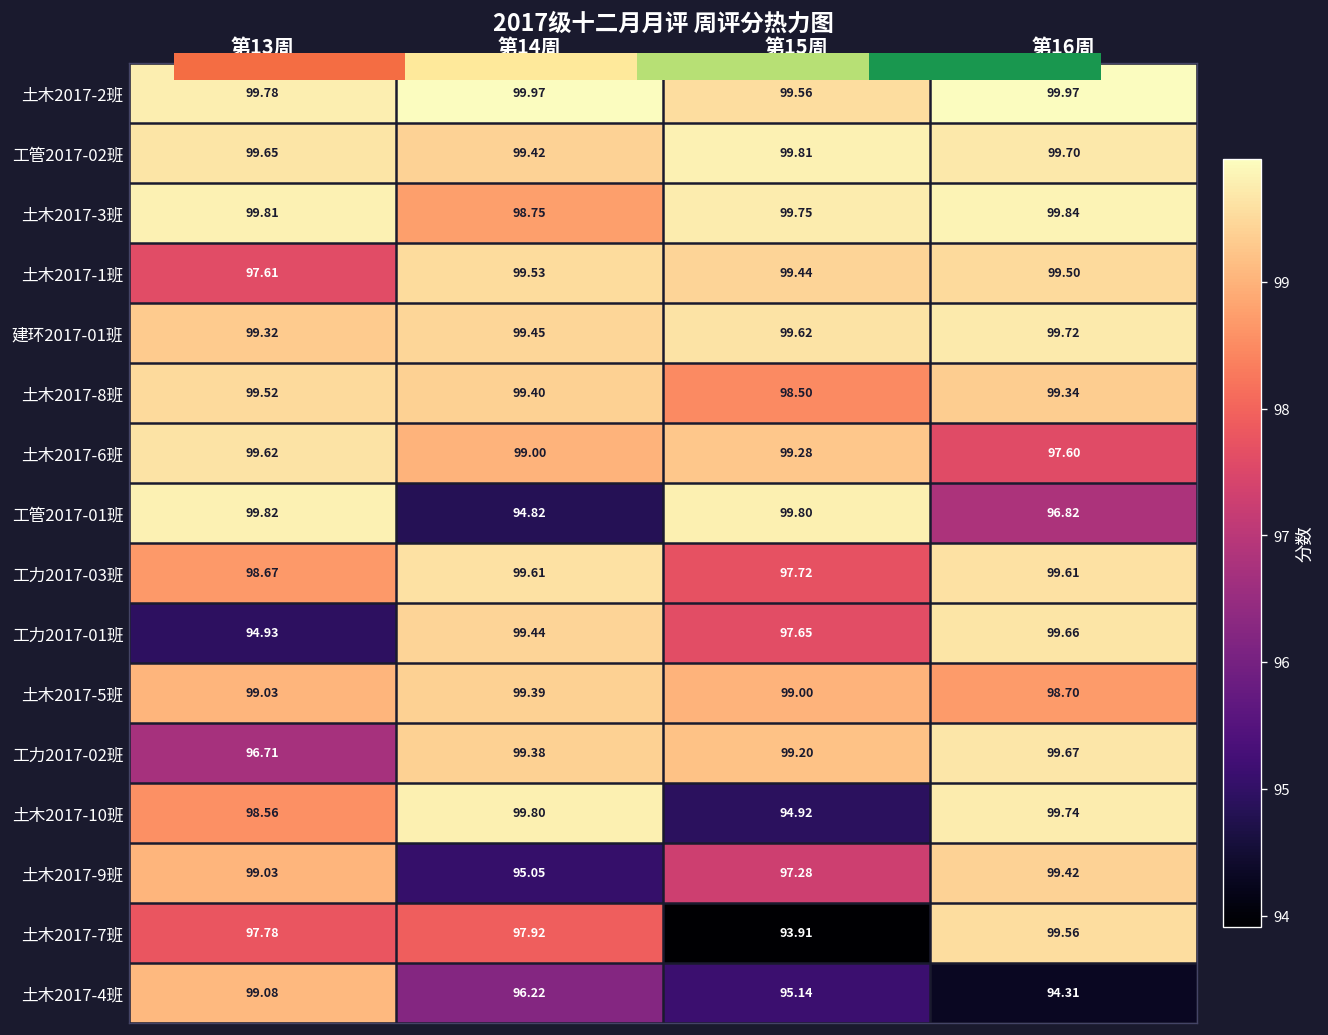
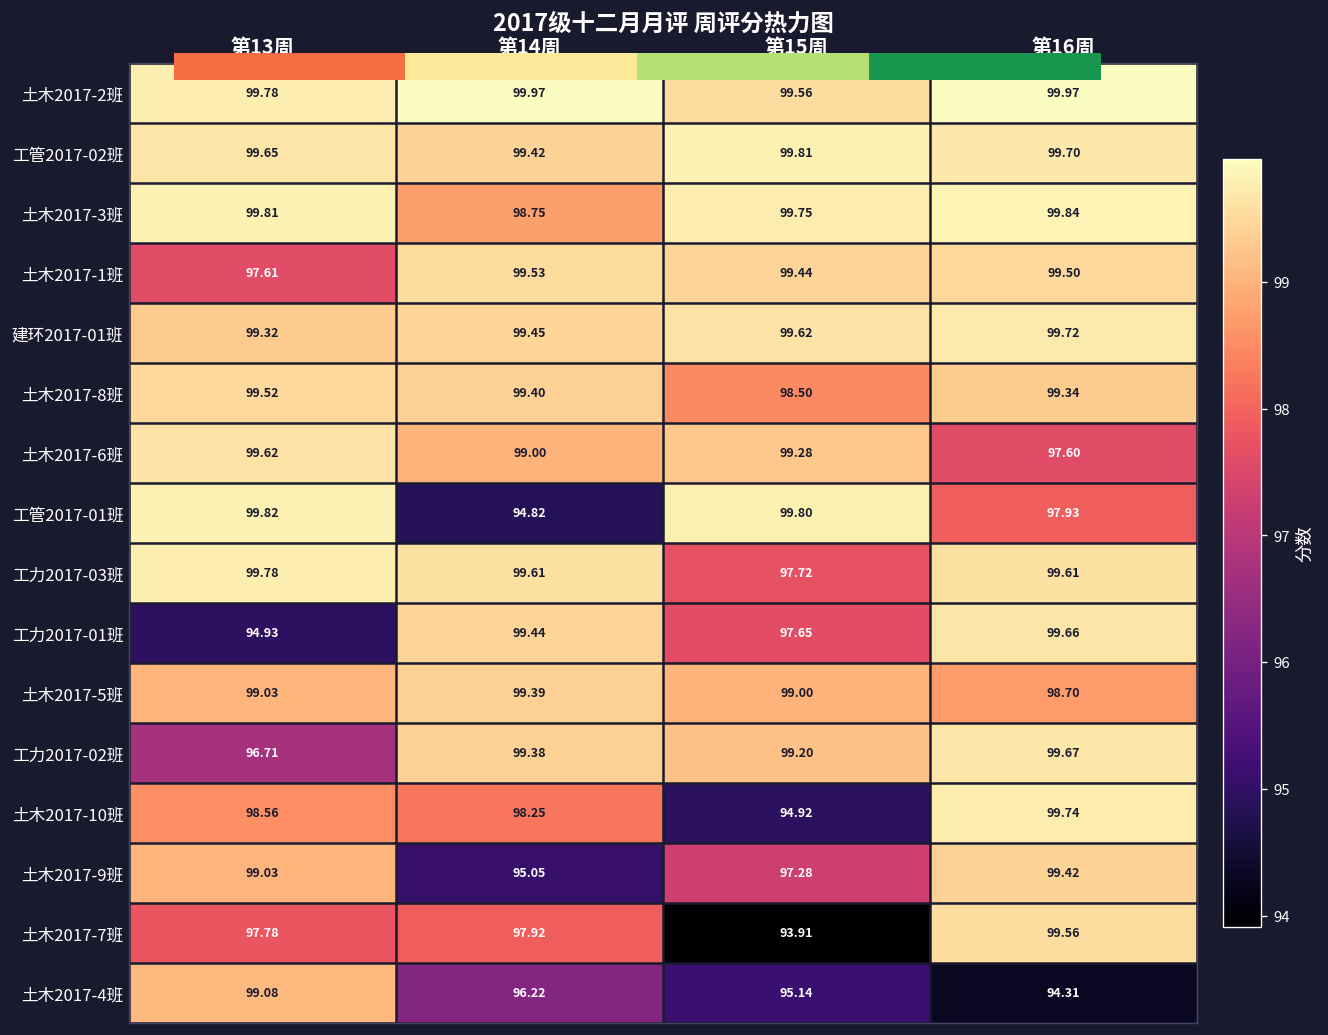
  {
    "土木2017-2班": {
      "第13周": 99.78,
      "第14周": 99.97,
      "第15周": 99.56,
      "第16周": 99.97
    },
    "工管2017-02班": {
      "第13周": 99.65,
      "第14周": 99.42,
      "第15周": 99.81,
      "第16周": 99.70
    },
    "土木2017-3班": {
      "第13周": 99.81,
      "第14周": 98.75,
      "第15周": 99.75,
      "第16周": 99.84
    },
    "土木2017-1班": {
      "第13周": 97.61,
      "第14周": 99.53,
      "第15周": 99.44,
      "第16周": 99.50
    },
    "建环2017-01班": {
      "第13周": 99.32,
      "第14周": 99.45,
      "第15周": 99.62,
      "第16周": 99.72
    },
    "土木2017-8班": {
      "第13周": 99.52,
      "第14周": 99.40,
      "第15周": 98.50,
      "第16周": 99.34
    },
    "土木2017-6班": {
      "第13周": 99.62,
      "第14周": 99.00,
      "第15周": 99.28,
      "第16周": 97.60
    },
    "工管2017-01班": {
      "第13周": 99.82,
      "第14周": 94.82,
      "第15周": 99.80,
-     "第16周": 96.82
+     "第16周": 97.93
    },
    "工力2017-03班": {
-     "第13周": 98.67,
+     "第13周": 99.78,
      "第14周": 99.61,
      "第15周": 97.72,
      "第16周": 99.61
    },
    "工力2017-01班": {
      "第13周": 94.93,
      "第14周": 99.44,
      "第15周": 97.65,
      "第16周": 99.66
    },
    "土木2017-5班": {
      "第13周": 99.03,
      "第14周": 99.39,
      "第15周": 99.00,
      "第16周": 98.70
    },
    "工力2017-02班": {
      "第13周": 96.71,
      "第14周": 99.38,
      "第15周": 99.20,
      "第16周": 99.67
    },
    "土木2017-10班": {
      "第13周": 98.56,
-     "第14周": 99.80,
+     "第14周": 98.25,
      "第15周": 94.92,
      "第16周": 99.74
    },
    "土木2017-9班": {
      "第13周": 99.03,
      "第14周": 95.05,
      "第15周": 97.28,
      "第16周": 99.42
    },
    "土木2017-7班": {
      "第13周": 97.78,
      "第14周": 97.92,
      "第15周": 93.91,
      "第16周": 99.56
    },
    "土木2017-4班": {
      "第13周": 99.08,
      "第14周": 96.22,
      "第15周": 95.14,
      "第16周": 94.31
    }
  }
